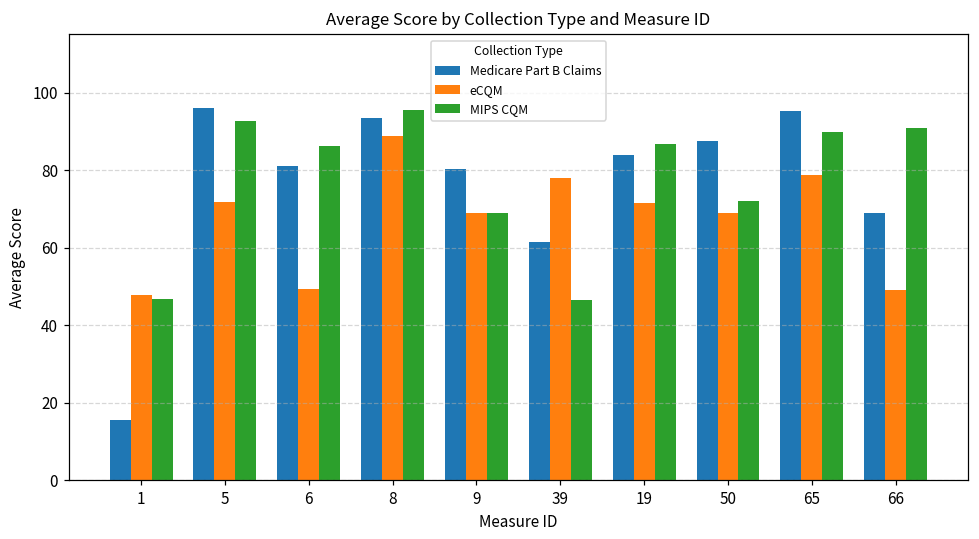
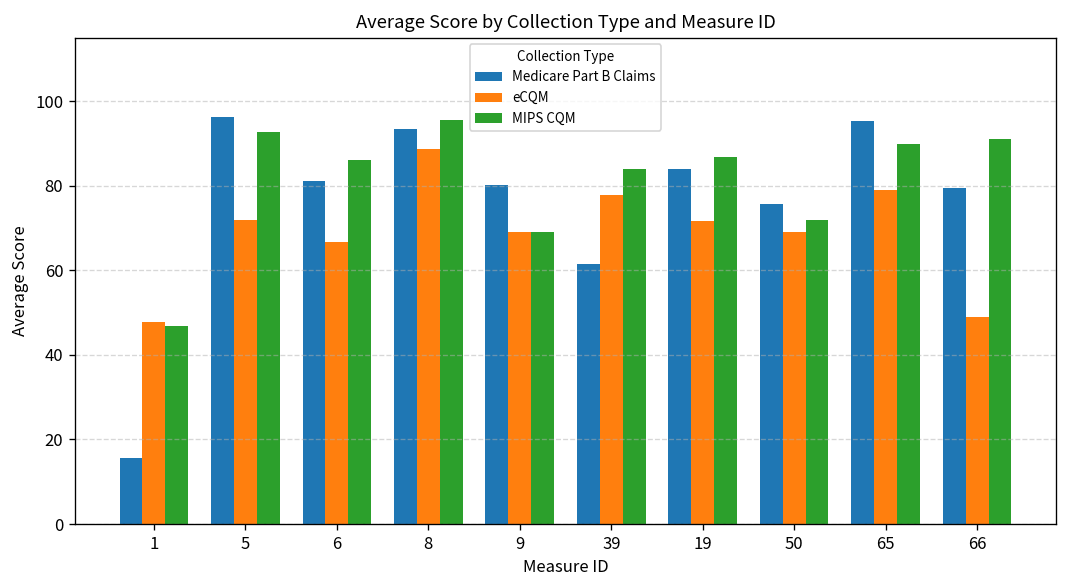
  {
    "Medicare Part B Claims": {
      "1": 16,
      "5": 96,
      "6": 81,
      "8": 93,
      "9": 80,
      "39": 62,
      "19": 84,
-     "50": 87,
+     "50": 76,
      "65": 95,
-     "66": 69
+     "66": 79
    },
    "eCQM": {
      "1": 48,
      "5": 72,
-     "6": 49,
+     "6": 67,
      "8": 89,
      "9": 69,
      "39": 78,
      "19": 72,
      "50": 69,
      "65": 79,
      "66": 49
    },
    "MIPS CQM": {
      "1": 47,
      "5": 93,
      "6": 86,
      "8": 96,
      "9": 69,
-     "39": 47,
+     "39": 84,
      "19": 87,
      "50": 72,
      "65": 90,
      "66": 91
    }
  }
